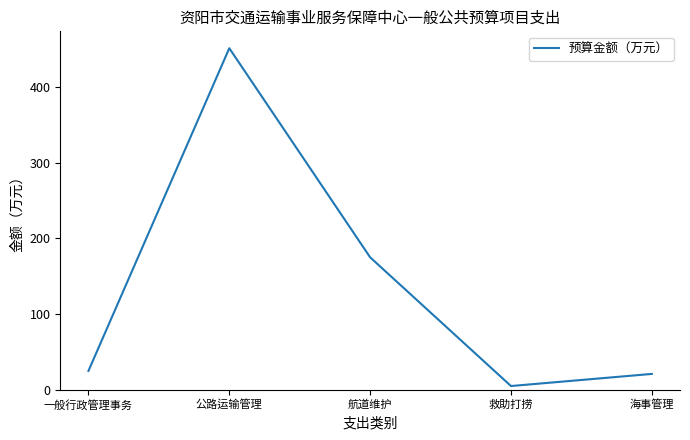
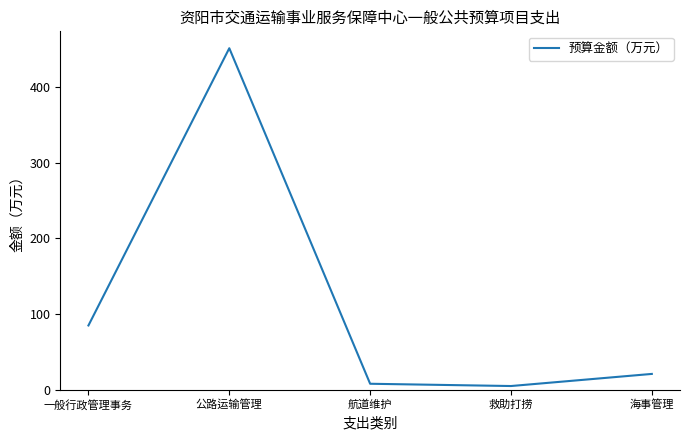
  {
-   "一般行政管理事务": 30,
+   "一般行政管理事务": 90,
    "公路运输管理": 450,
-   "航道维护": 180,
+   "航道维护": 10,
    "救助打捞": 10,
    "海事管理": 20
  }
